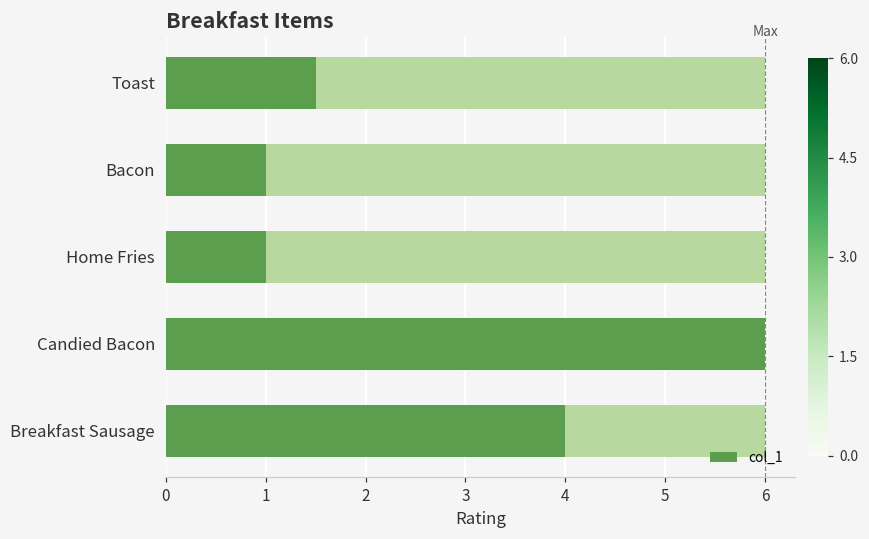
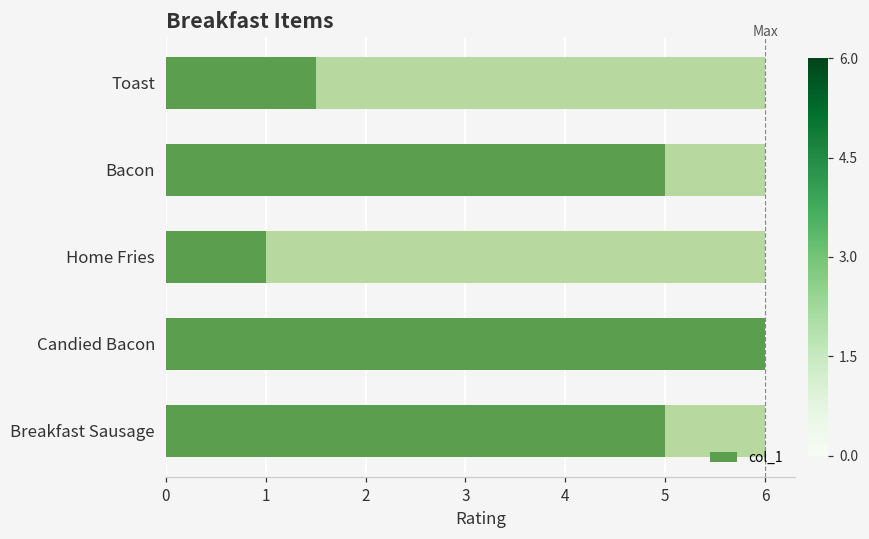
  {
    "col_1": {
-     "Bacon": 1,
+     "Bacon": 5,
      "Candied Bacon": 6,
-     "Breakfast Sausage": 4
+     "Breakfast Sausage": 5
    }
  }
